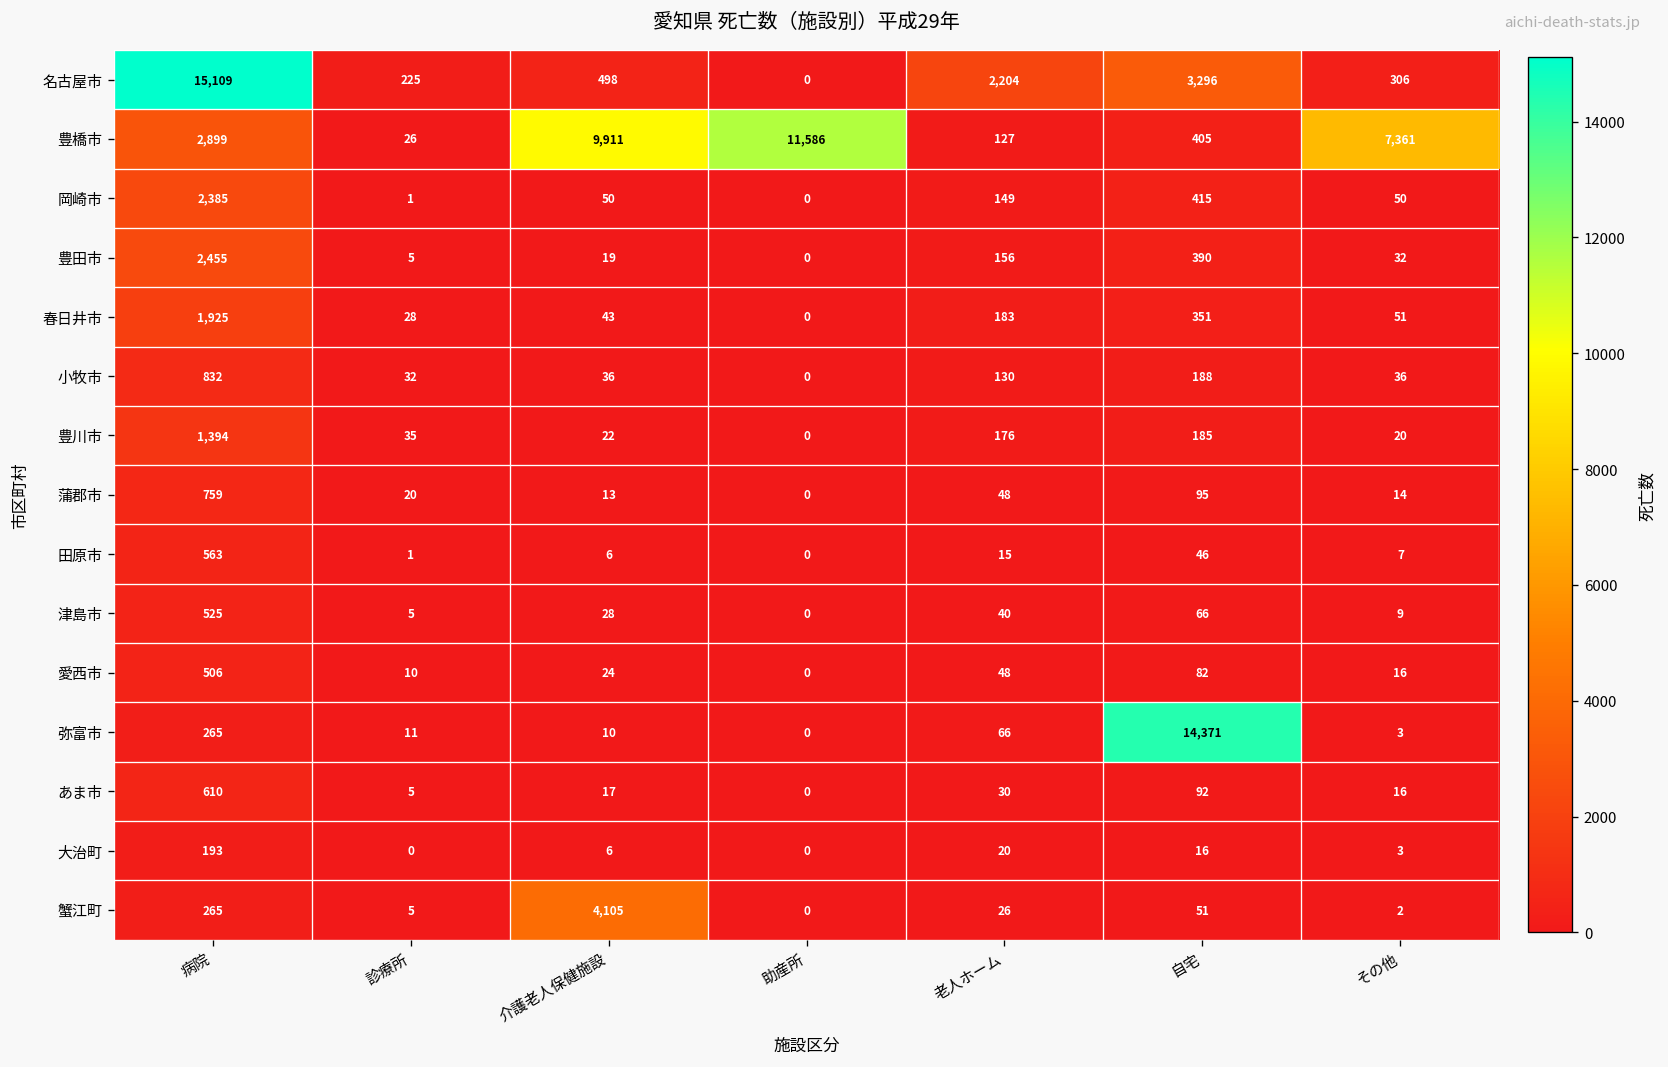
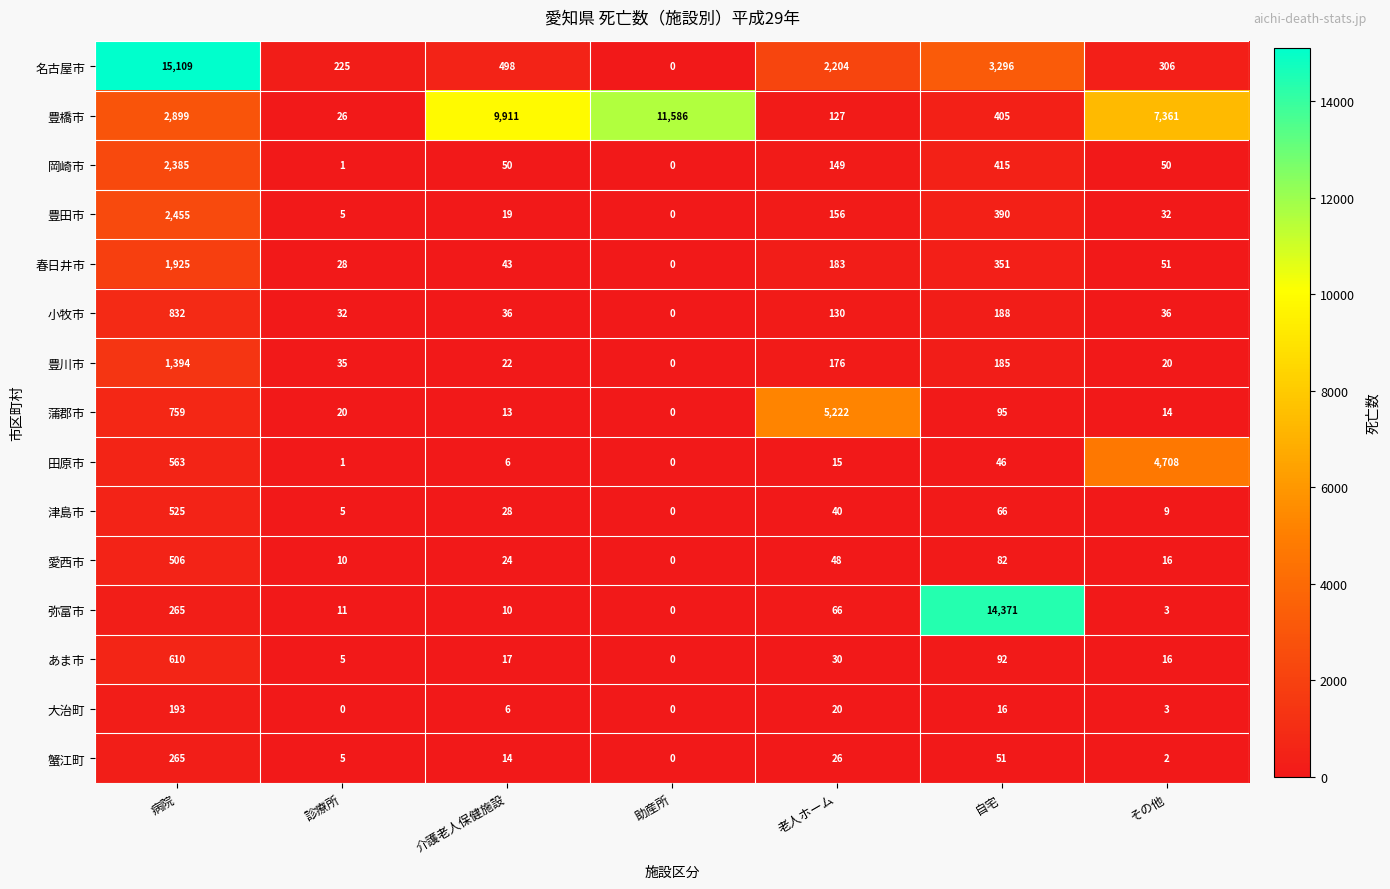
  {
    "名古屋市": {
      "病院": "15,109",
      "診療所": "225",
      "介護老人保健施設": "498",
      "助産所": "0",
      "老人ホーム": "2,204",
      "自宅": "3,296",
      "その他": "306"
    },
    "豊橋市": {
      "病院": "2,899",
      "診療所": "26",
      "介護老人保健施設": "9,911",
      "助産所": "11,586",
      "老人ホーム": "127",
      "自宅": "405",
      "その他": "7,361"
    },
    "岡崎市": {
      "病院": "2,385",
      "診療所": "1",
      "介護老人保健施設": "50",
      "助産所": "0",
      "老人ホーム": "149",
      "自宅": "415",
      "その他": "50"
    },
    "豊田市": {
      "病院": "2,455",
      "診療所": "5",
      "介護老人保健施設": "19",
      "助産所": "0",
      "老人ホーム": "156",
      "自宅": "390",
      "その他": "32"
    },
    "春日井市": {
      "病院": "1,925",
      "診療所": "28",
      "介護老人保健施設": "43",
      "助産所": "0",
      "老人ホーム": "183",
      "自宅": "351",
      "その他": "51"
    },
    "小牧市": {
      "病院": "832",
      "診療所": "32",
      "介護老人保健施設": "36",
      "助産所": "0",
      "老人ホーム": "130",
      "自宅": "188",
      "その他": "36"
    },
    "豊川市": {
      "病院": "1,394",
      "診療所": "35",
      "介護老人保健施設": "22",
      "助産所": "0",
      "老人ホーム": "176",
      "自宅": "185",
      "その他": "20"
    },
    "蒲郡市": {
      "病院": "759",
      "診療所": "20",
      "介護老人保健施設": "13",
      "助産所": "0",
-     "老人ホーム": "48",
+     "老人ホーム": "5,222",
      "自宅": "95",
      "その他": "14"
    },
    "田原市": {
      "病院": "563",
      "診療所": "1",
      "介護老人保健施設": "6",
      "助産所": "0",
      "老人ホーム": "15",
      "自宅": "46",
-     "その他": "7"
+     "その他": "4,708"
    },
    "津島市": {
      "病院": "525",
      "診療所": "5",
      "介護老人保健施設": "28",
      "助産所": "0",
      "老人ホーム": "40",
      "自宅": "66",
      "その他": "9"
    },
    "愛西市": {
      "病院": "506",
      "診療所": "10",
      "介護老人保健施設": "24",
      "助産所": "0",
      "老人ホーム": "48",
      "自宅": "82",
      "その他": "16"
    },
    "弥富市": {
      "病院": "265",
      "診療所": "11",
      "介護老人保健施設": "10",
      "助産所": "0",
      "老人ホーム": "66",
      "自宅": "14,371",
      "その他": "3"
    },
    "あま市": {
      "病院": "610",
      "診療所": "5",
      "介護老人保健施設": "17",
      "助産所": "0",
      "老人ホーム": "30",
      "自宅": "92",
      "その他": "16"
    },
    "大治町": {
      "病院": "193",
      "診療所": "0",
      "介護老人保健施設": "6",
      "助産所": "0",
      "老人ホーム": "20",
      "自宅": "16",
      "その他": "3"
    },
    "蟹江町": {
      "病院": "265",
      "診療所": "5",
-     "介護老人保健施設": "4,105",
+     "介護老人保健施設": "14",
      "助産所": "0",
      "老人ホーム": "26",
      "自宅": "51",
      "その他": "2"
    }
  }
